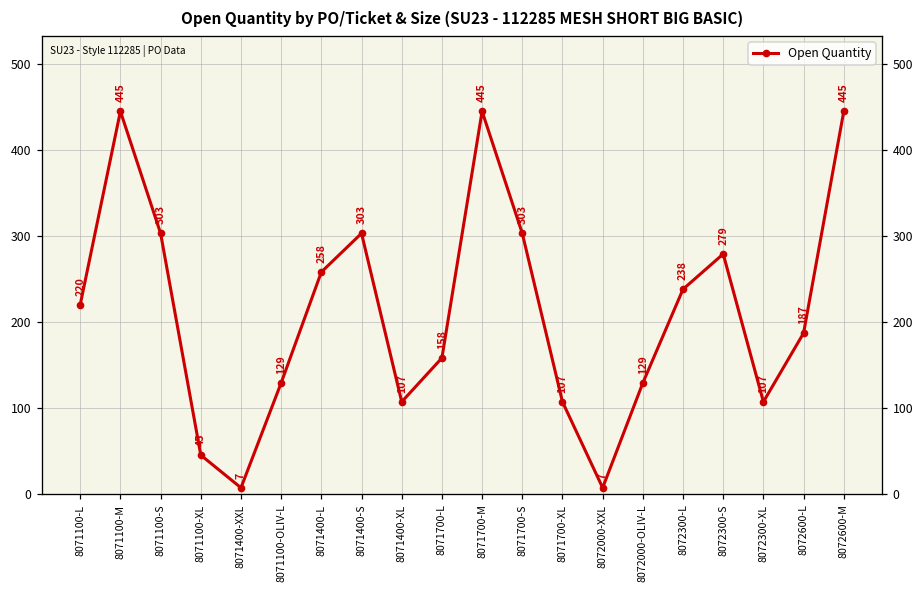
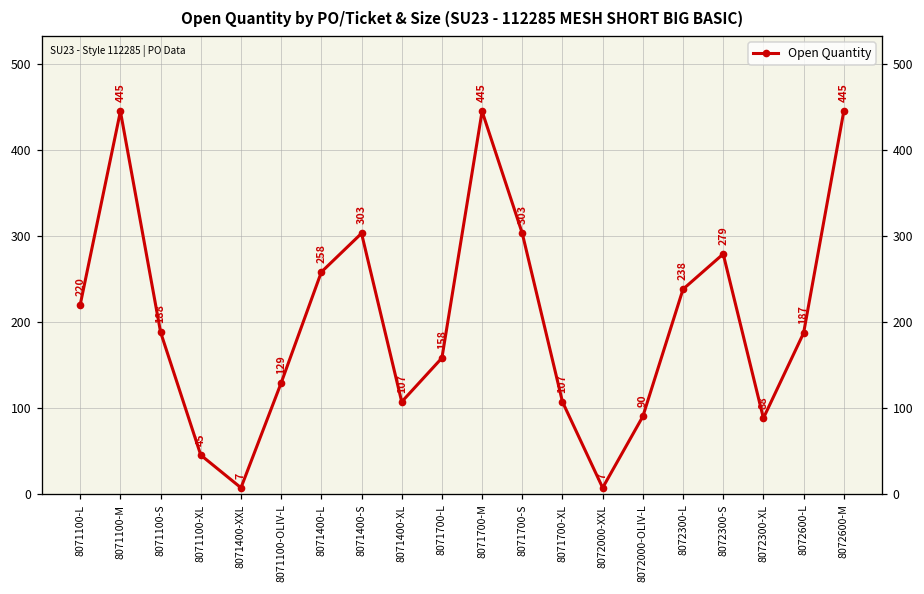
  {
    "8071100-L": 220,
    "8071100-M": 445,
-   "8071100-S": 303,
+   "8071100-S": 188,
    "8071100-XL": 45,
    "8071400-XXL": 7,
    "8071100-OLIV-L": 129,
    "8071400-L": 258,
    "8071400-S": 303,
    "8071400-XL": 107,
    "8071700-L": 158,
    "8071700-M": 445,
    "8071700-S": 303,
    "8071700-XL": 107,
    "8072000-XXL": 7,
-   "8072000-OLIV-L": 129,
+   "8072000-OLIV-L": 90,
    "8072300-L": 238,
    "8072300-S": 279,
-   "8072300-XL": 107,
+   "8072300-XL": 88,
    "8072600-L": 187,
    "8072600-M": 445
  }
